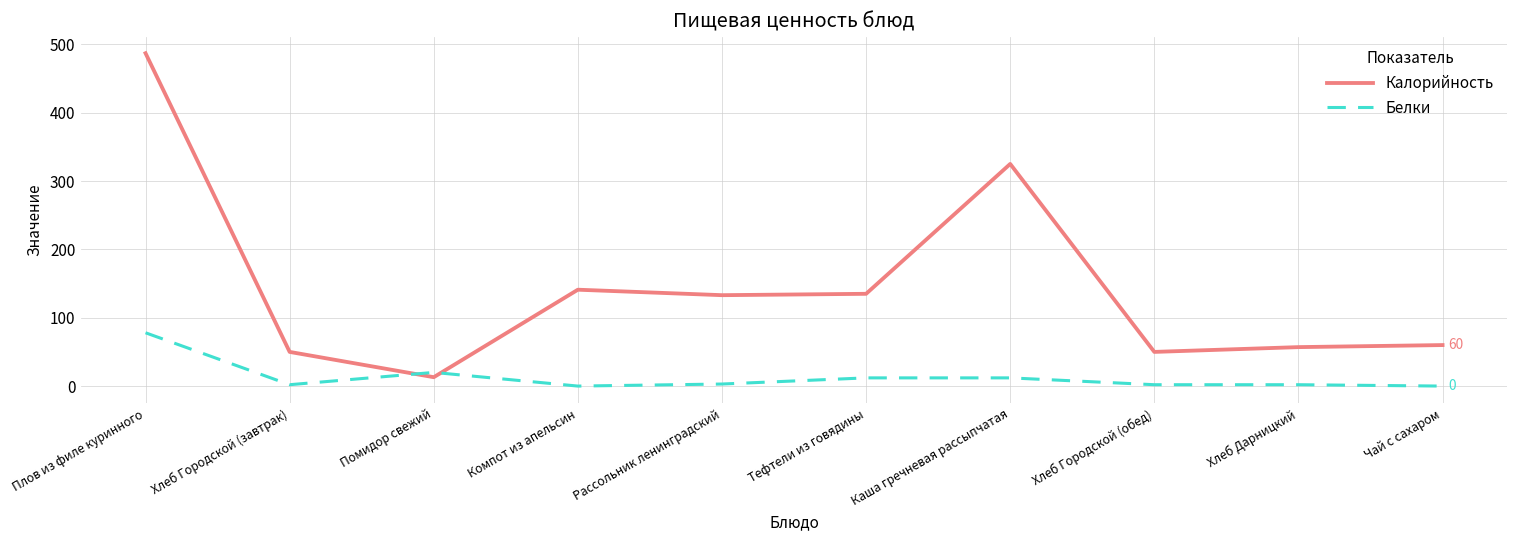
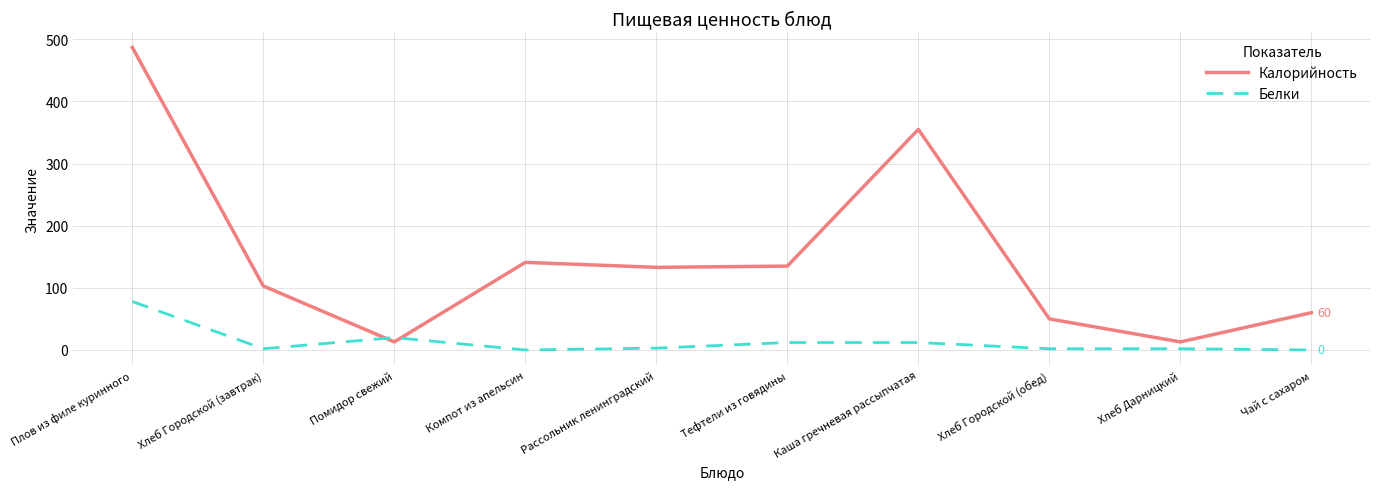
  {
    "Калорийность": {
      "Плов из филе куринного": 490,
-     "Хлеб Городской (завтрак)": 50,
+     "Хлеб Городской (завтрак)": 100,
      "Помидор свежий": 10,
      "Компот из апельсин": 140,
      "Рассольник ленинградский": 130,
      "Тефтели из говядины": 140,
-     "Каша гречневая рассыпчатая": 330,
+     "Каша гречневая рассыпчатая": 360,
      "Хлеб Городской (обед)": 50,
-     "Хлеб Дарницкий": 60
+     "Хлеб Дарницкий": 10
    },
    "Белки": {
      "Чай с сахаром": 0
    }
  }
